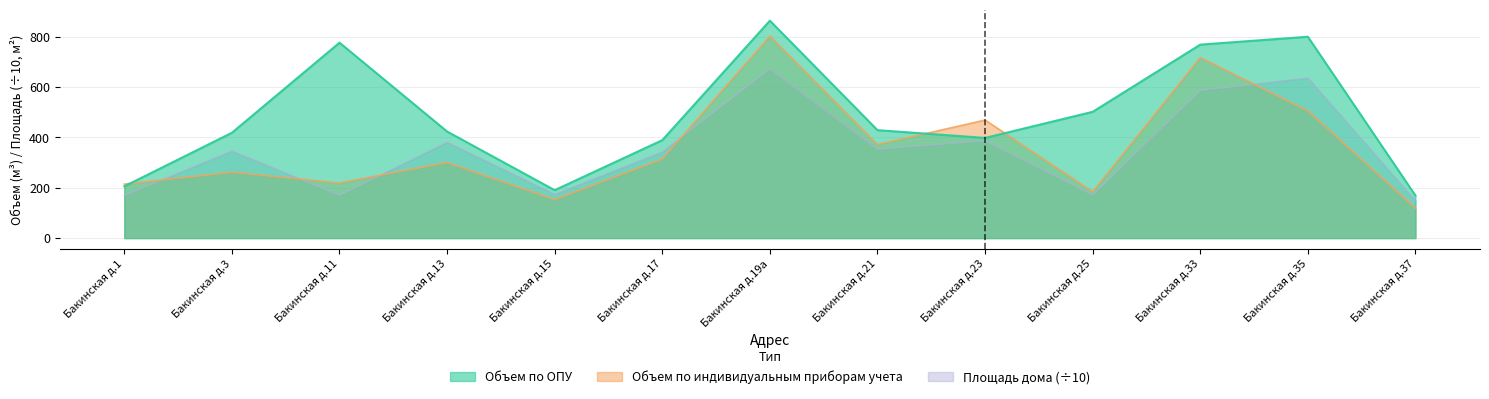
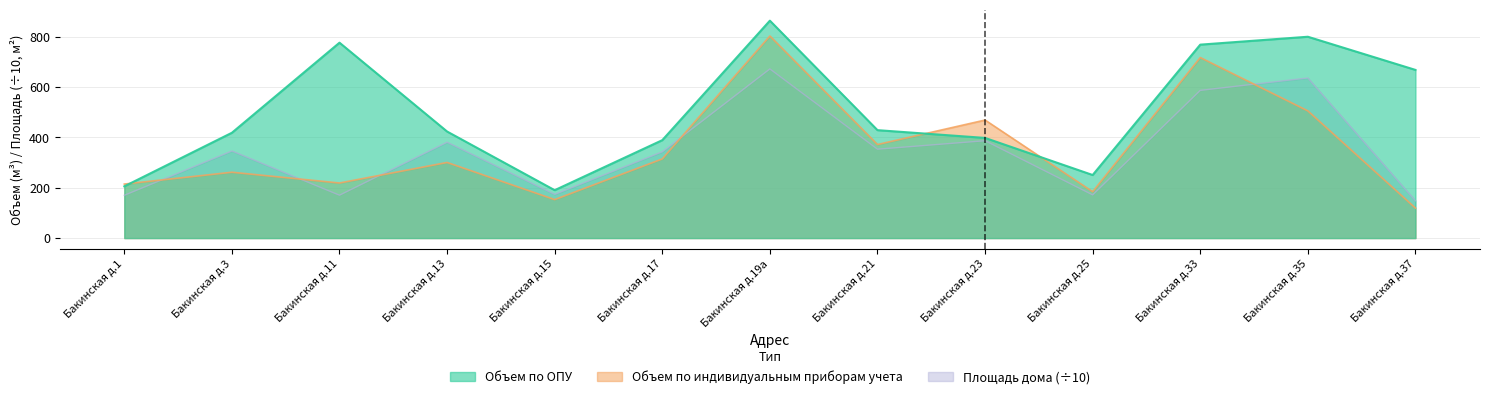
  {
    "Площадь дома (÷10)": {
      "Бакинская д.1": 170,
      "Бакинская д.3": 350,
      "Бакинская д.11": 170,
      "Бакинская д.13": 380,
      "Бакинская д.15": 170,
      "Бакинская д.17": 340,
      "Бакинская д.19а": 670,
      "Бакинская д.21": 350,
      "Бакинская д.23": 390,
      "Бакинская д.25": 170,
      "Бакинская д.33": 590,
      "Бакинская д.35": 640,
      "Бакинская д.37": 150
    },
    "Объем по индивидуальным приборам учета": {
      "Бакинская д.3": 260,
      "Бакинская д.11": 220,
      "Бакинская д.13": 300,
      "Бакинская д.15": 150,
      "Бакинская д.17": 310,
      "Бакинская д.19а": 800,
      "Бакинская д.21": 370,
      "Бакинская д.23": 470,
      "Бакинская д.25": 180,
      "Бакинская д.33": 720,
      "Бакинская д.35": 510,
      "Бакинская д.37": 120
    },
    "Объем по ОПУ": {
      "Бакинская д.3": 420,
      "Бакинская д.11": 780,
      "Бакинская д.13": 420,
      "Бакинская д.15": 190,
      "Бакинская д.17": 390,
      "Бакинская д.19а": 860,
      "Бакинская д.21": 430,
      "Бакинская д.23": 400,
-     "Бакинская д.25": 500,
+     "Бакинская д.25": 250,
      "Бакинская д.33": 770,
      "Бакинская д.35": 800,
-     "Бакинская д.37": 170
+     "Бакинская д.37": 670
    }
  }
